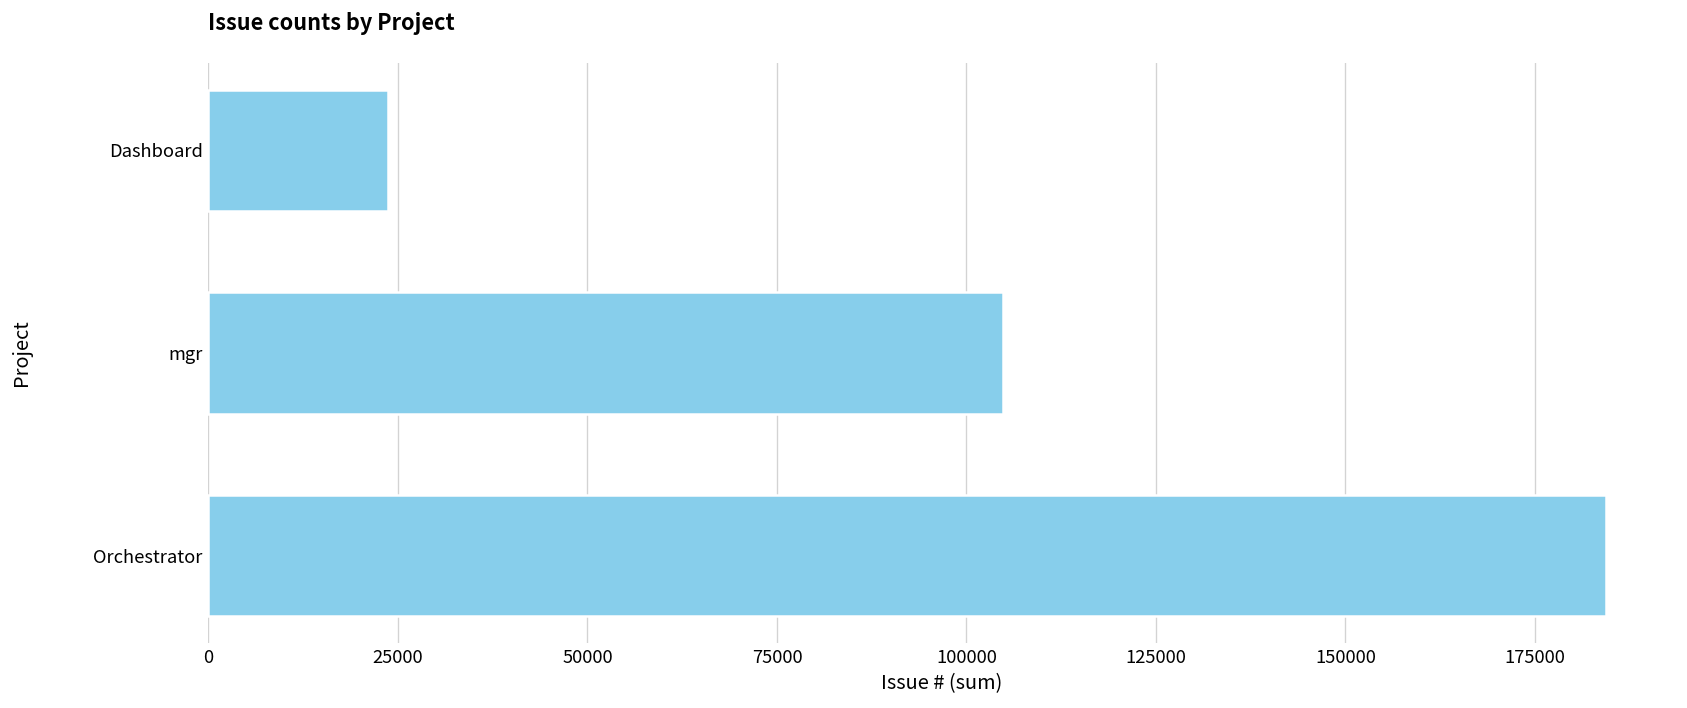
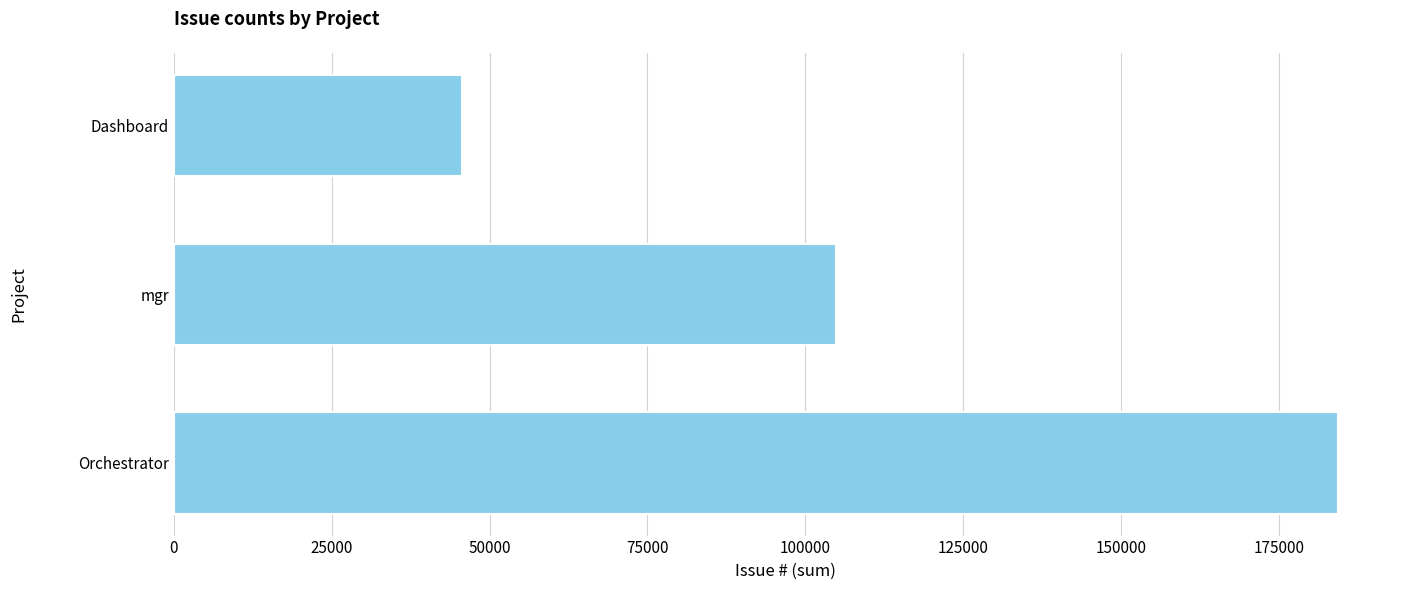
  {
-   "Dashboard": 24000,
+   "Dashboard": 46000,
    "mgr": 105000,
    "Orchestrator": 184000
  }
